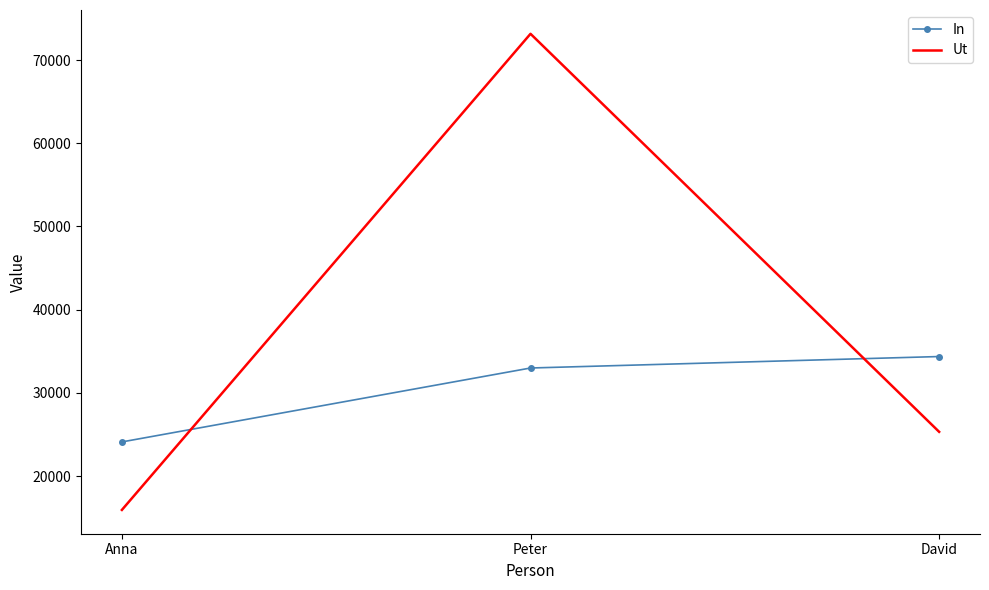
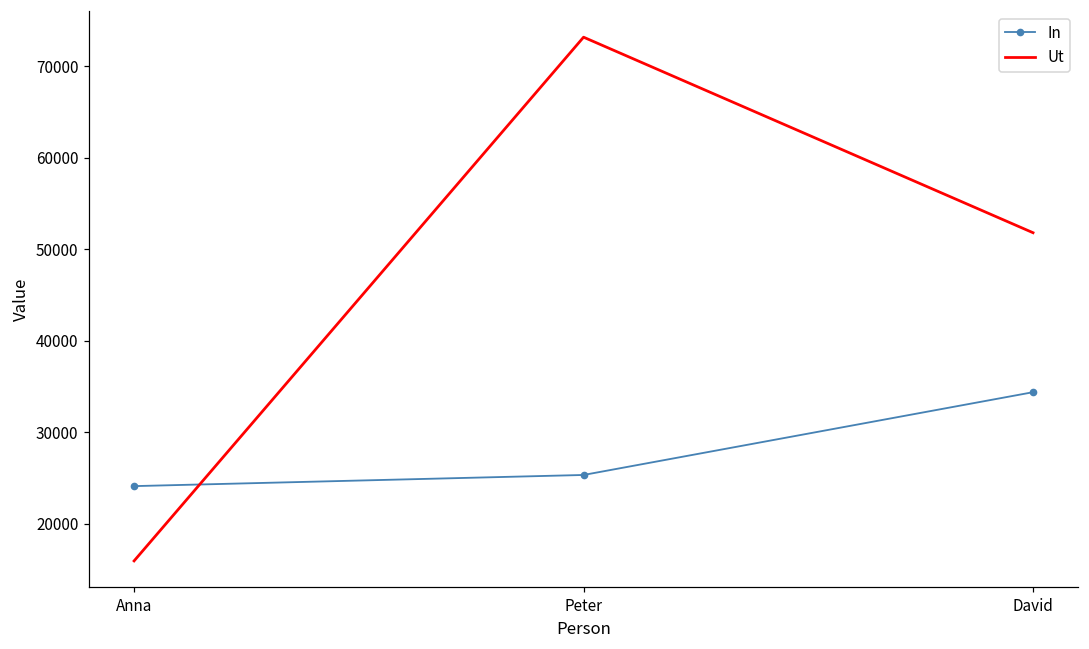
  {
    "In": {
      "Anna": 24000,
-     "Peter": 33000,
+     "Peter": 25000,
      "David": 34000
    },
    "Ut": {
      "Anna": 16000,
      "Peter": 73000,
-     "David": 25000
+     "David": 52000
    }
  }
